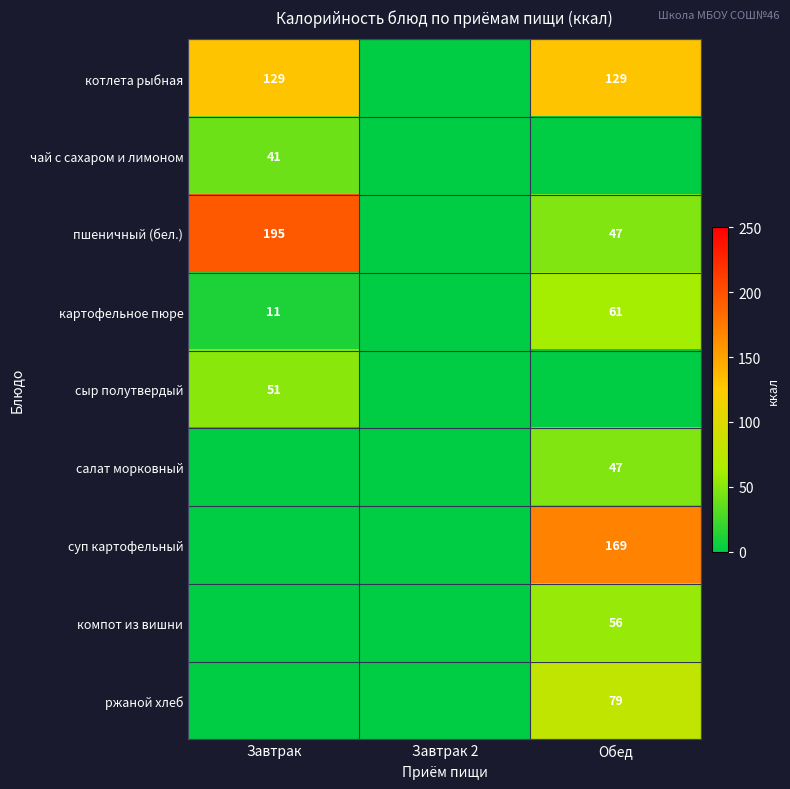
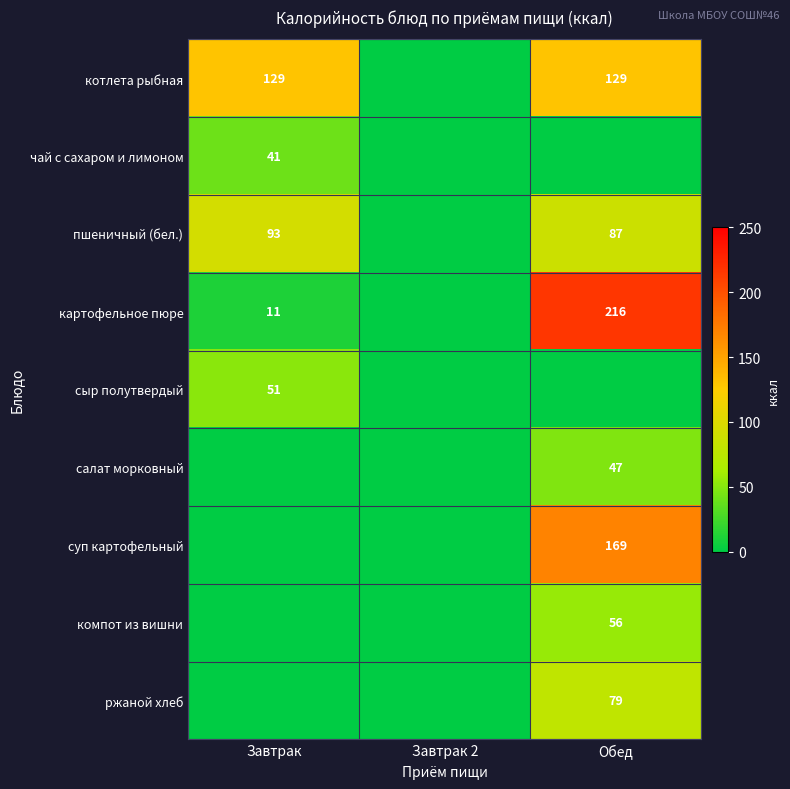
  {
    "котлета рыбная": {
      "Завтрак": 129,
      "Обед": 129
    },
    "чай с сахаром и лимоном": {
      "Завтрак": 41
    },
    "пшеничный (бел.)": {
-     "Завтрак": 195,
-     "Обед": 47
+     "Завтрак": 93,
+     "Обед": 87
    },
    "картофельное пюре": {
      "Завтрак": 11,
-     "Обед": 61
+     "Обед": 216
    },
    "сыр полутвердый": {
      "Завтрак": 51
    },
    "салат морковный": {
      "Обед": 47
    },
    "суп картофельный": {
      "Обед": 169
    },
    "компот из вишни": {
      "Обед": 56
    },
    "ржаной хлеб": {
      "Обед": 79
    }
  }
